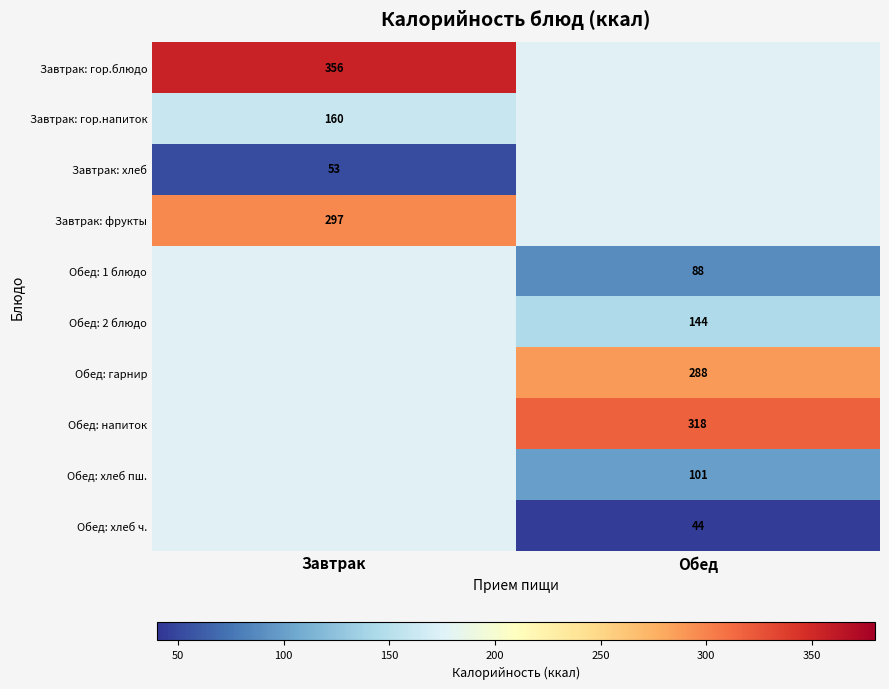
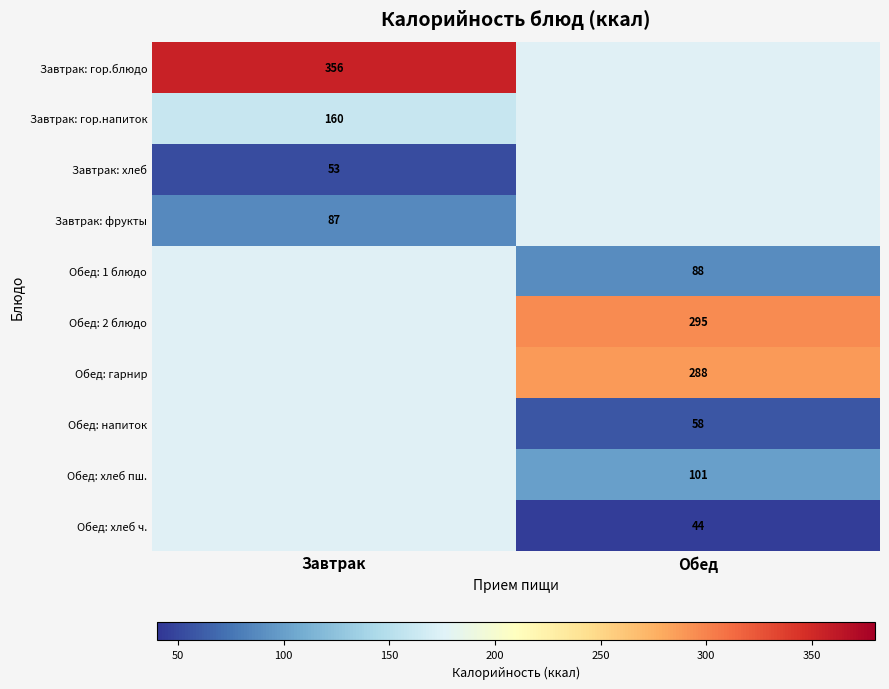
  {
    "Завтрак: гор.блюдо": {
      "Завтрак": 356
    },
    "Завтрак: гор.напиток": {
      "Завтрак": 160
    },
    "Завтрак: хлеб": {
      "Завтрак": 53
    },
    "Завтрак: фрукты": {
-     "Завтрак": 297
+     "Завтрак": 87
    },
    "Обед: 1 блюдо": {
      "Обед": 88
    },
    "Обед: 2 блюдо": {
-     "Обед": 144
+     "Обед": 295
    },
    "Обед: гарнир": {
      "Обед": 288
    },
    "Обед: напиток": {
-     "Обед": 318
+     "Обед": 58
    },
    "Обед: хлеб пш.": {
      "Обед": 101
    },
    "Обед: хлеб ч.": {
      "Обед": 44
    }
  }
